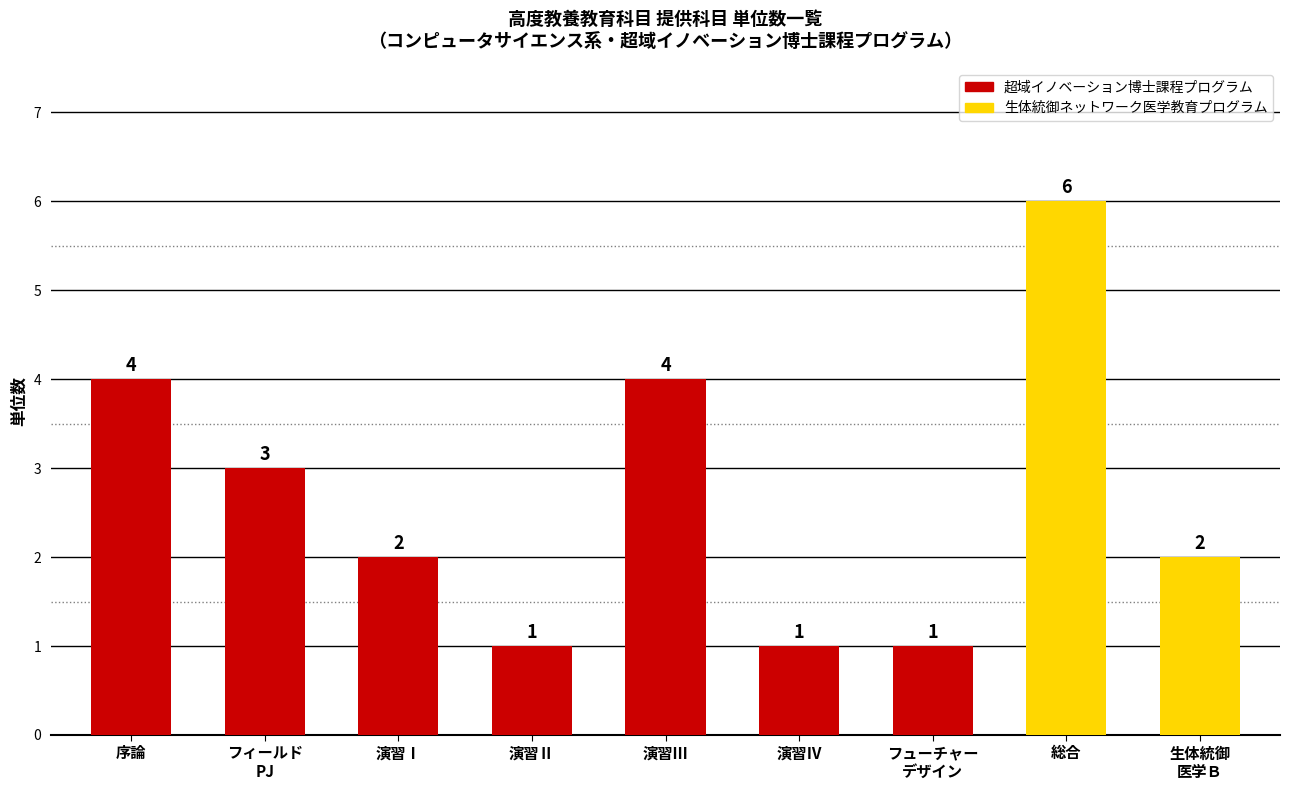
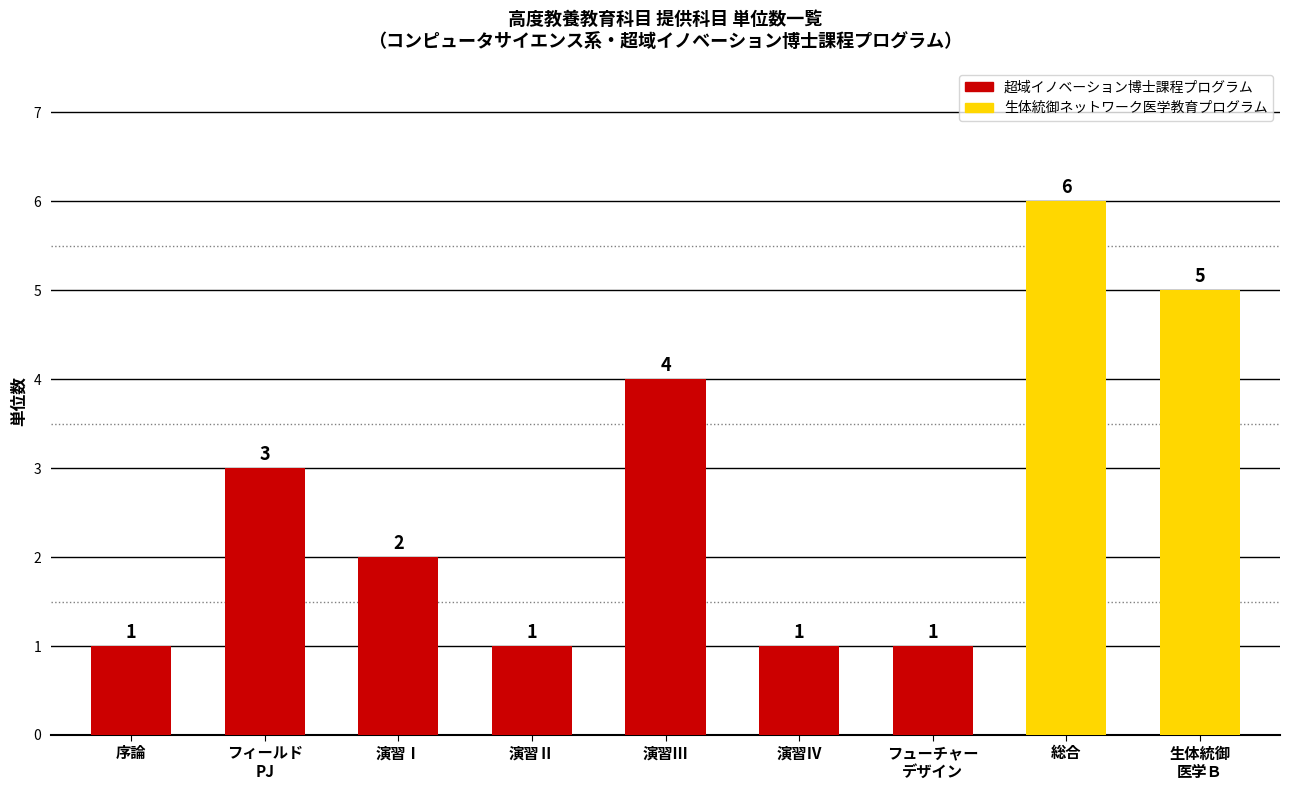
  {
-   "序論": 4,
+   "序論": 1,
    "フィールド PJ": 3,
    "演習Ⅰ": 2,
    "演習Ⅱ": 1,
    "演習Ⅲ": 4,
    "演習Ⅳ": 1,
    "フューチャー デザイン": 1,
    "総合": 6,
-   "生体統御 医学Ｂ": 2
+   "生体統御 医学Ｂ": 5
  }
